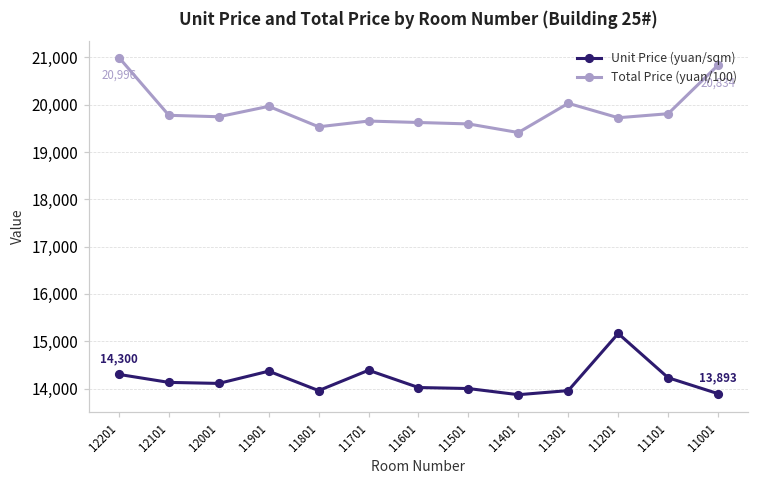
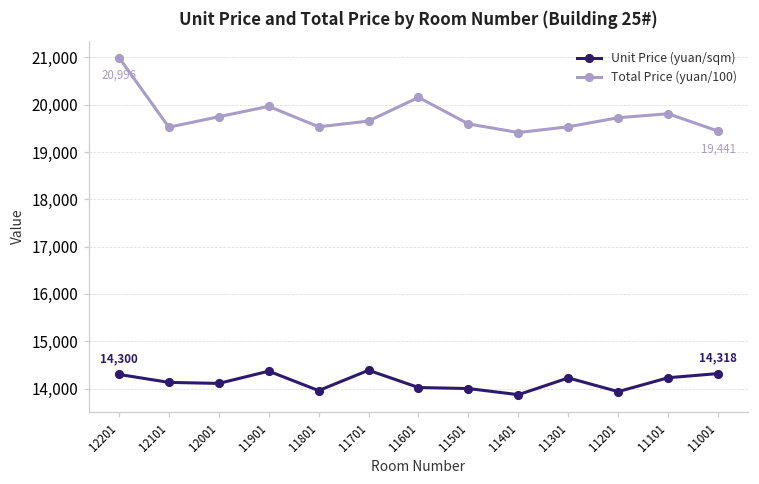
  {
    "Unit Price (yuan/sqm)": {
      "12201": "14,300",
-     "11301": "14,000",
-     "11201": "15,200",
-     "11001": "13,893"
+     "11301": "14,200",
+     "11201": "13,900",
+     "11001": "14,318"
    },
    "Total Price (yuan/100)": {
      "12201": "20,996",
-     "12101": "19,800",
-     "11601": "19,600",
-     "11301": "20,000",
-     "11001": "20,834"
+     "12101": "19,500",
+     "11601": "20,200",
+     "11301": "19,500",
+     "11001": "19,441"
    }
  }
